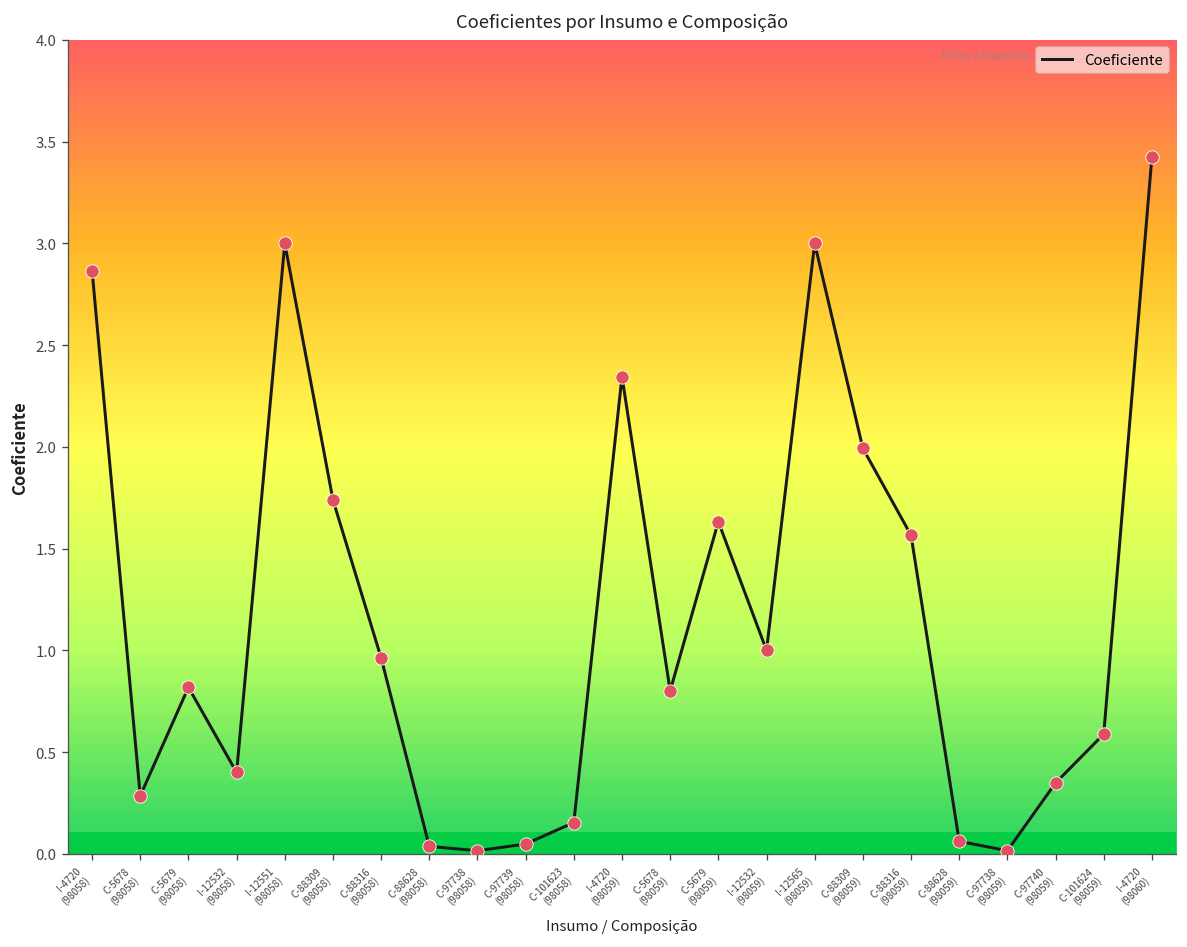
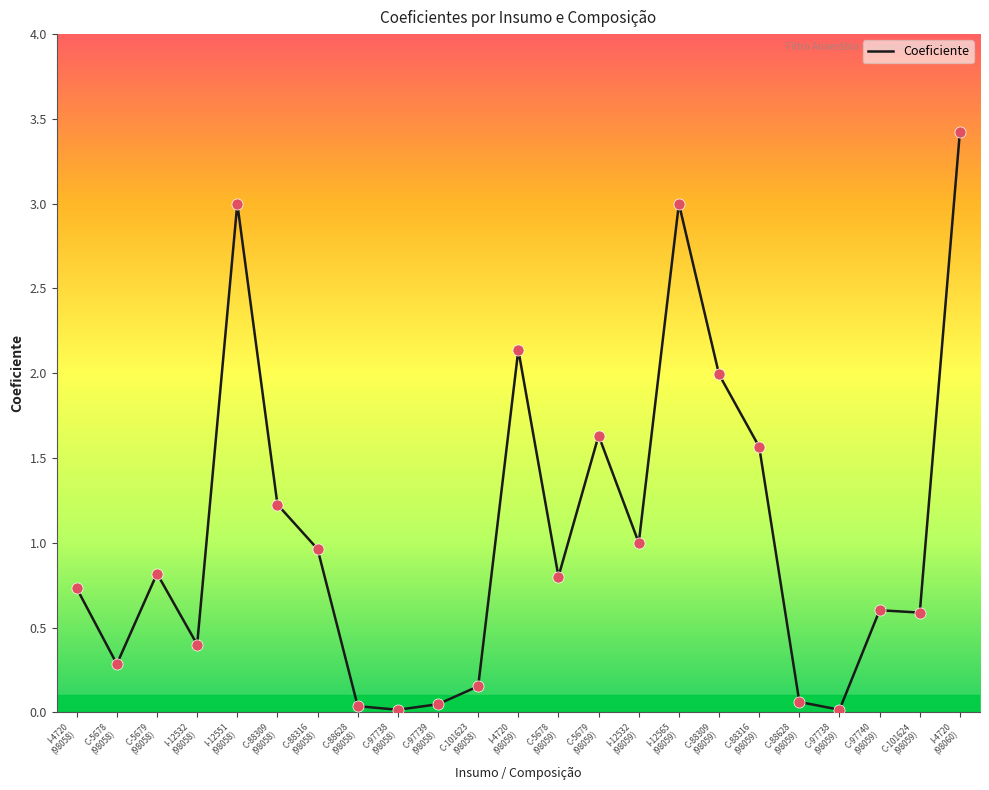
  {
-   "I-4720 (98058)": 2.87,
+   "I-4720 (98058)": 0.73,
    "C-5678 (98058)": 0.29,
    "C-5679 (98058)": 0.82,
    "I-12532 (98058)": 0.40,
    "I-12551 (98058)": 3.00,
-   "C-88309 (98058)": 1.74,
+   "C-88309 (98058)": 1.23,
    "C-88316 (98058)": 0.96,
    "C-101623 (98058)": 0.15,
-   "I-4720 (98059)": 2.35,
+   "I-4720 (98059)": 2.14,
    "C-5678 (98059)": 0.80,
    "C-5679 (98059)": 1.63,
    "I-12532 (98059)": 1.00,
    "I-12565 (98059)": 3.00,
    "C-88309 (98059)": 1.99,
    "C-88316 (98059)": 1.57,
-   "C-97740 (98059)": 0.35,
+   "C-97740 (98059)": 0.60,
    "C-101624 (98059)": 0.59,
    "I-4720 (98060)": 3.43
  }
